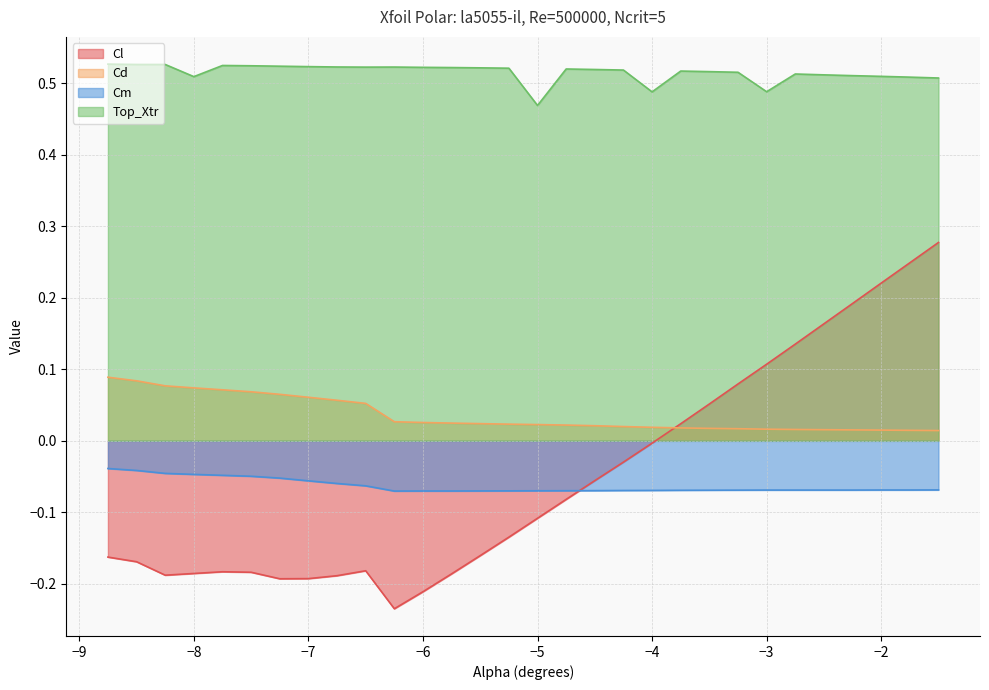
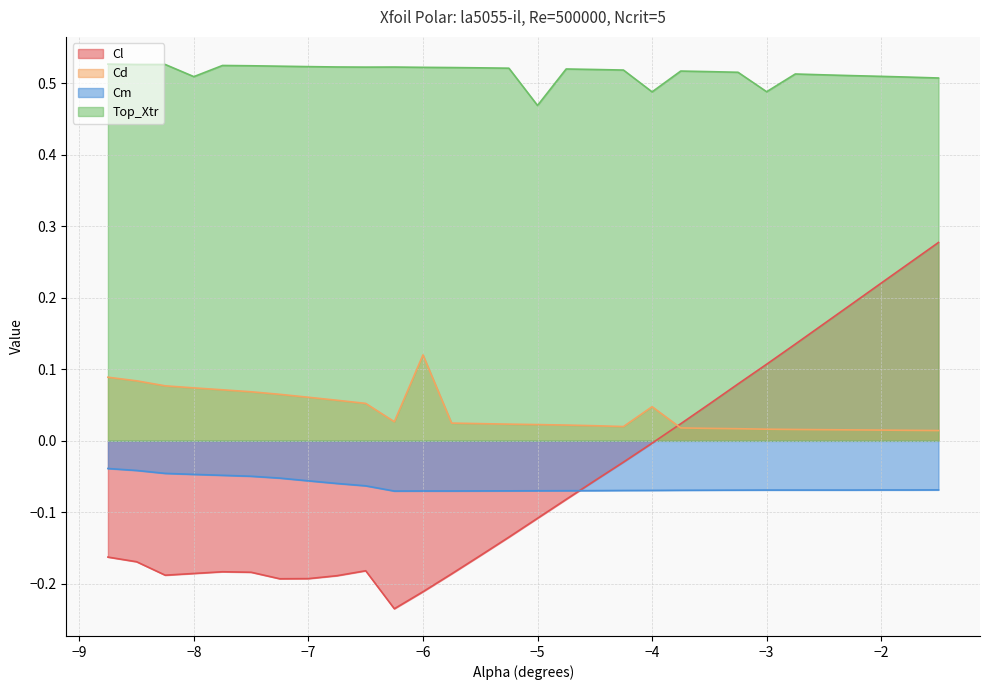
  {
    "Cd": {
      "−8": 0.07,
      "−7": 0.06,
-     "−6": 0.03,
+     "−6": 0.12,
      "−5": 0.02,
-     "−4": 0.02,
+     "−4": 0.05,
      "−3": 0.02,
      "−2": 0.02
    },
    "Top_Xtr": {
      "−8": 0.51,
      "−7": 0.52,
      "−6": 0.52,
      "−5": 0.47,
      "−4": 0.49,
      "−3": 0.49,
      "−2": 0.51
    }
  }
